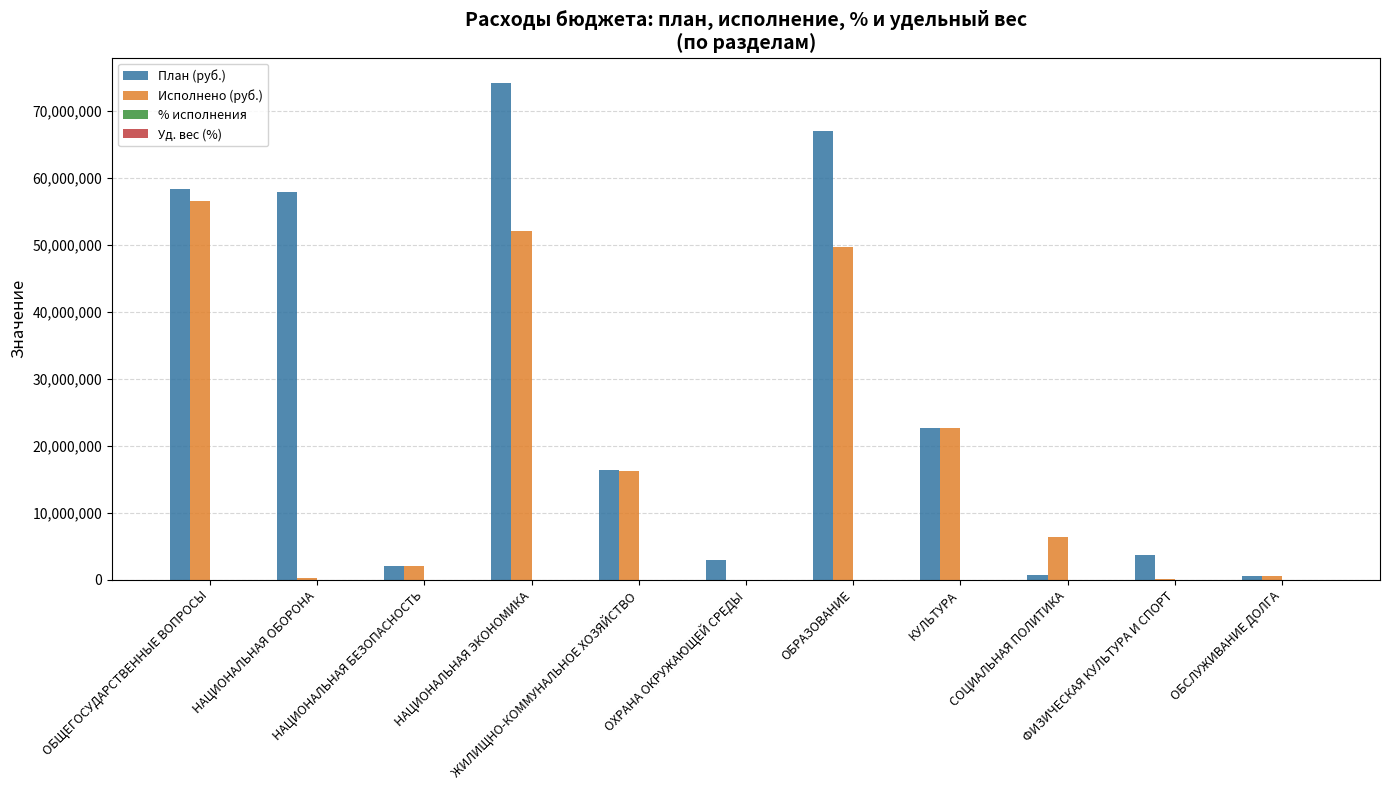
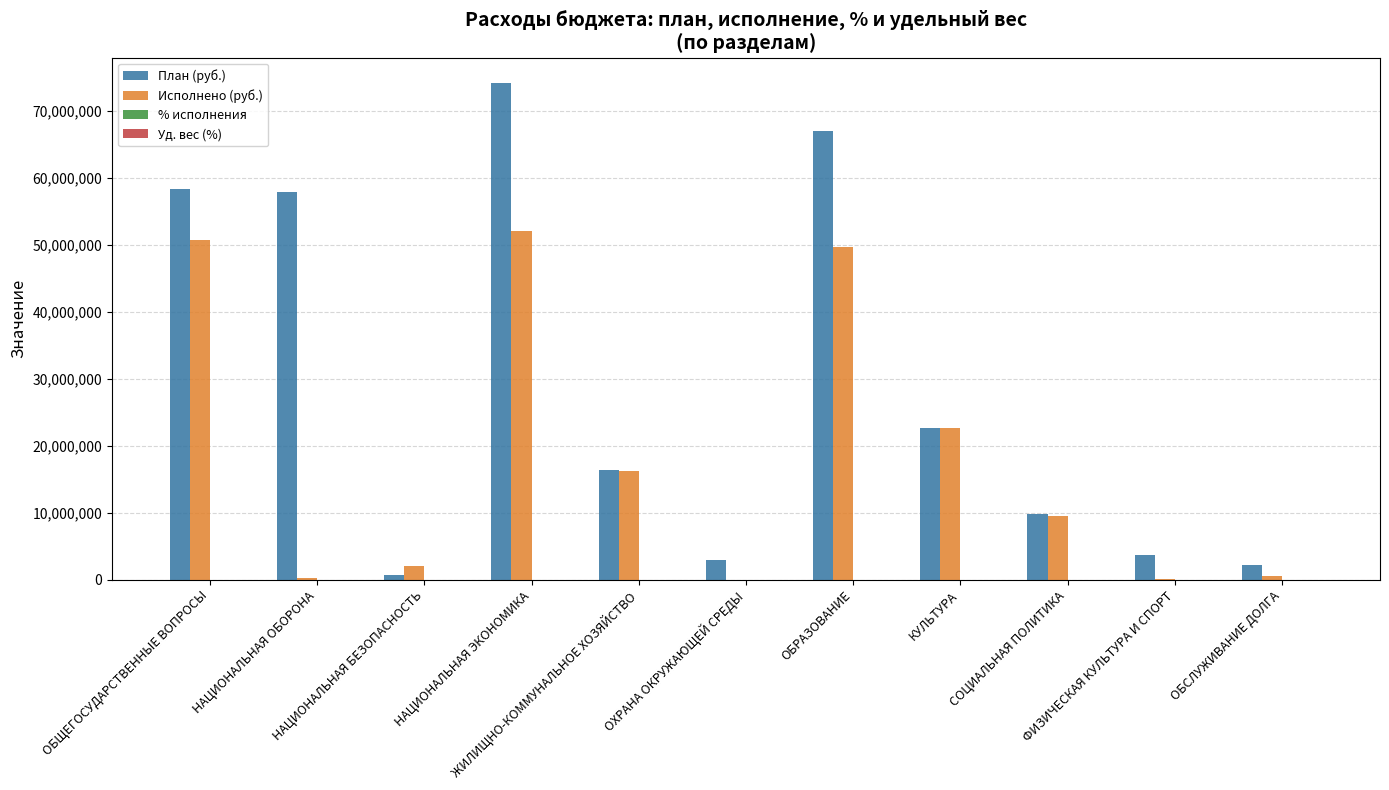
  {
    "План (руб.)": {
      "ОБЩЕГОСУДАРСТВЕННЫЕ ВОПРОСЫ": "58,000,000",
      "НАЦИОНАЛЬНАЯ ОБОРОНА": "58,000,000",
-     "НАЦИОНАЛЬНАЯ БЕЗОПАСНОСТЬ": "2,000,000",
+     "НАЦИОНАЛЬНАЯ БЕЗОПАСНОСТЬ": "1,000,000",
      "НАЦИОНАЛЬНАЯ ЭКОНОМИКА": "74,000,000",
      "ЖИЛИЩНО-КОММУНАЛЬНОЕ ХОЗЯЙСТВО": "16,000,000",
      "ОХРАНА ОКРУЖАЮЩЕЙ СРЕДЫ": "3,000,000",
      "ОБРАЗОВАНИЕ": "67,000,000",
      "КУЛЬТУРА": "23,000,000",
-     "СОЦИАЛЬНАЯ ПОЛИТИКА": "1,000,000",
+     "СОЦИАЛЬНАЯ ПОЛИТИКА": "10,000,000",
      "ФИЗИЧЕСКАЯ КУЛЬТУРА И СПОРТ": "4,000,000",
-     "ОБСЛУЖИВАНИЕ ДОЛГА": "1,000,000"
+     "ОБСЛУЖИВАНИЕ ДОЛГА": "2,000,000"
    },
    "Исполнено (руб.)": {
-     "ОБЩЕГОСУДАРСТВЕННЫЕ ВОПРОСЫ": "57,000,000",
+     "ОБЩЕГОСУДАРСТВЕННЫЕ ВОПРОСЫ": "51,000,000",
      "НАЦИОНАЛЬНАЯ БЕЗОПАСНОСТЬ": "2,000,000",
      "НАЦИОНАЛЬНАЯ ЭКОНОМИКА": "52,000,000",
      "ЖИЛИЩНО-КОММУНАЛЬНОЕ ХОЗЯЙСТВО": "16,000,000",
      "ОХРАНА ОКРУЖАЮЩЕЙ СРЕДЫ": "0",
      "ОБРАЗОВАНИЕ": "50,000,000",
      "КУЛЬТУРА": "23,000,000",
-     "СОЦИАЛЬНАЯ ПОЛИТИКА": "6,000,000",
+     "СОЦИАЛЬНАЯ ПОЛИТИКА": "10,000,000",
      "ОБСЛУЖИВАНИЕ ДОЛГА": "1,000,000"
    },
    "% исполнения": {
      "ОХРАНА ОКРУЖАЮЩЕЙ СРЕДЫ": "0"
    },
    "Уд. вес (%)": {
      "ОХРАНА ОКРУЖАЮЩЕЙ СРЕДЫ": "0"
    }
  }
